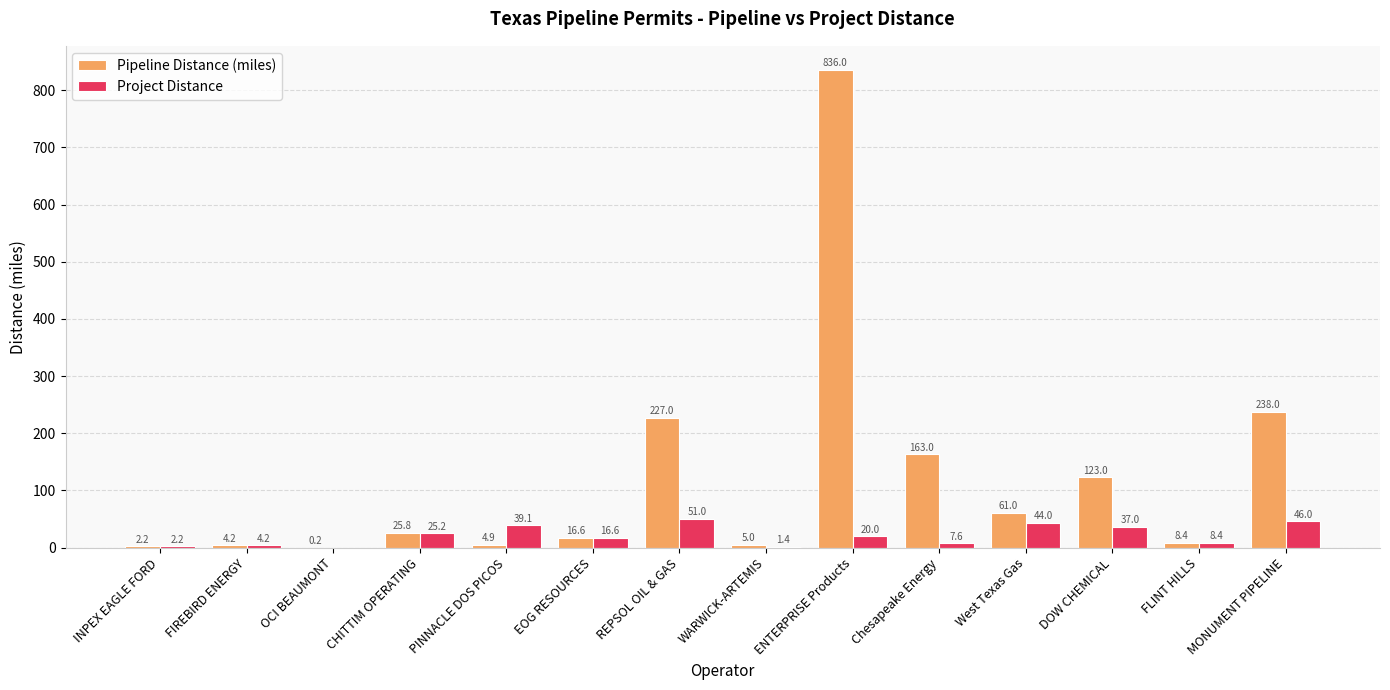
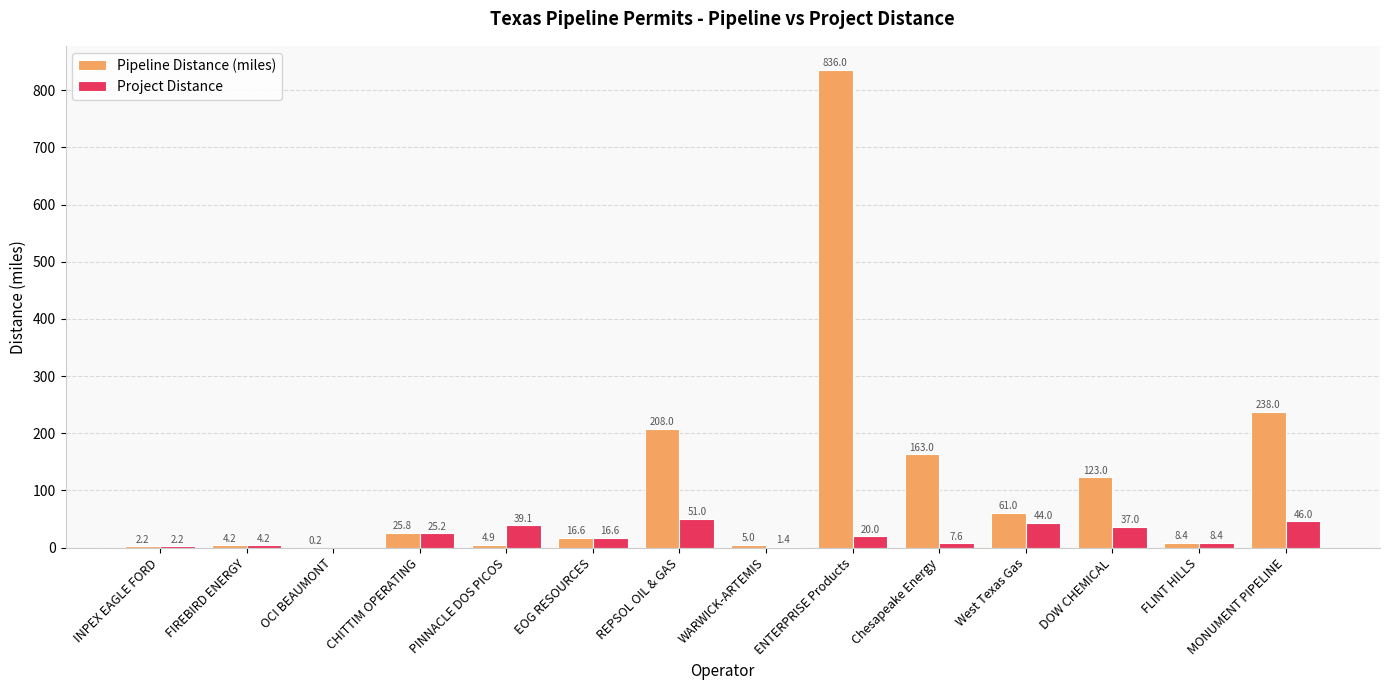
  {
    "Pipeline Distance (miles)": {
      "INPEX EAGLE FORD": 2.2,
      "FIREBIRD ENERGY": 4.2,
      "OCI BEAUMONT": 0.2,
      "CHITTIM OPERATING": 25.8,
      "PINNACLE DOS PICOS": 4.9,
      "EOG RESOURCES": 16.6,
-     "REPSOL OIL & GAS": 227.0,
+     "REPSOL OIL & GAS": 208.0,
      "WARWICK-ARTEMIS": 5.0,
      "ENTERPRISE Products": 836.0,
      "Chesapeake Energy": 163.0,
      "West Texas Gas": 61.0,
      "DOW CHEMICAL": 123.0,
      "FLINT HILLS": 8.4,
      "MONUMENT PIPELINE": 238.0
    },
    "Project Distance": {
      "INPEX EAGLE FORD": 2.2,
      "FIREBIRD ENERGY": 4.2,
      "CHITTIM OPERATING": 25.2,
      "PINNACLE DOS PICOS": 39.1,
      "EOG RESOURCES": 16.6,
      "REPSOL OIL & GAS": 51.0,
      "WARWICK-ARTEMIS": 1.4,
      "ENTERPRISE Products": 20.0,
      "Chesapeake Energy": 7.6,
      "West Texas Gas": 44.0,
      "DOW CHEMICAL": 37.0,
      "FLINT HILLS": 8.4,
      "MONUMENT PIPELINE": 46.0
    }
  }
